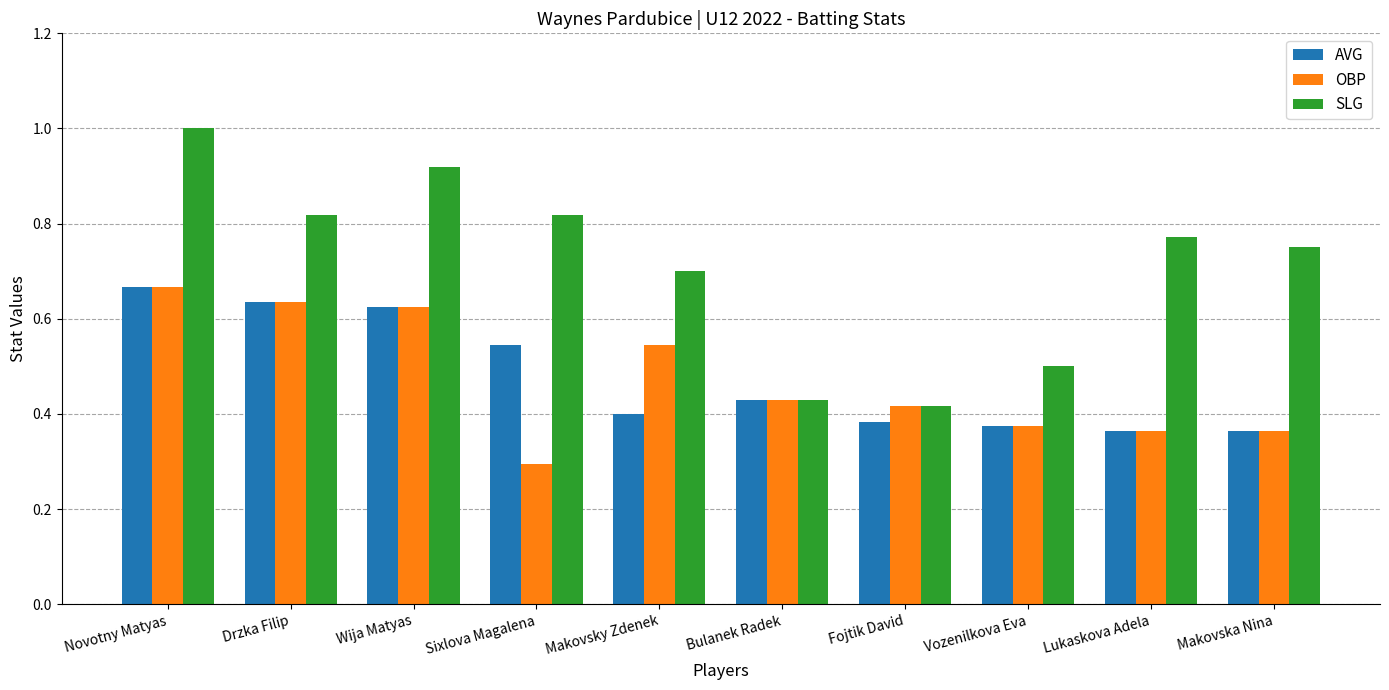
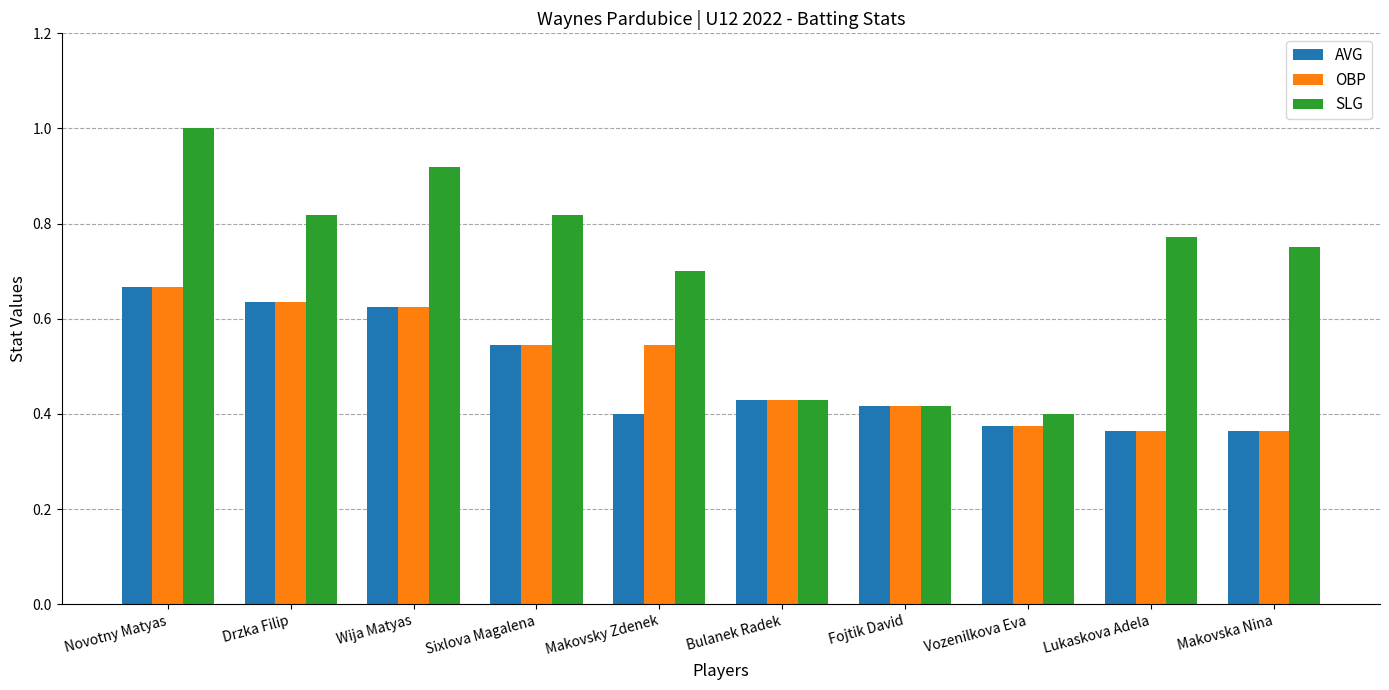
  {
    "AVG": {
      "Novotny Matyas": 0.67,
      "Drzka Filip": 0.64,
      "Wija Matyas": 0.63,
      "Sixlova Magalena": 0.55,
      "Makovsky Zdenek": 0.40,
      "Bulanek Radek": 0.43,
-     "Fojtik David": 0.38,
+     "Fojtik David": 0.42,
      "Vozenilkova Eva": 0.38,
      "Lukaskova Adela": 0.36,
      "Makovska Nina": 0.36
    },
    "OBP": {
      "Novotny Matyas": 0.67,
      "Drzka Filip": 0.64,
      "Wija Matyas": 0.63,
-     "Sixlova Magalena": 0.30,
+     "Sixlova Magalena": 0.55,
      "Makovsky Zdenek": 0.55,
      "Bulanek Radek": 0.43,
      "Fojtik David": 0.42,
      "Vozenilkova Eva": 0.38,
      "Lukaskova Adela": 0.36,
      "Makovska Nina": 0.36
    },
    "SLG": {
      "Novotny Matyas": 1.0,
      "Drzka Filip": 0.82,
      "Wija Matyas": 0.92,
      "Sixlova Magalena": 0.82,
      "Makovsky Zdenek": 0.7,
      "Bulanek Radek": 0.43,
      "Fojtik David": 0.42,
-     "Vozenilkova Eva": 0.5,
+     "Vozenilkova Eva": 0.4,
      "Lukaskova Adela": 0.77,
      "Makovska Nina": 0.75
    }
  }
